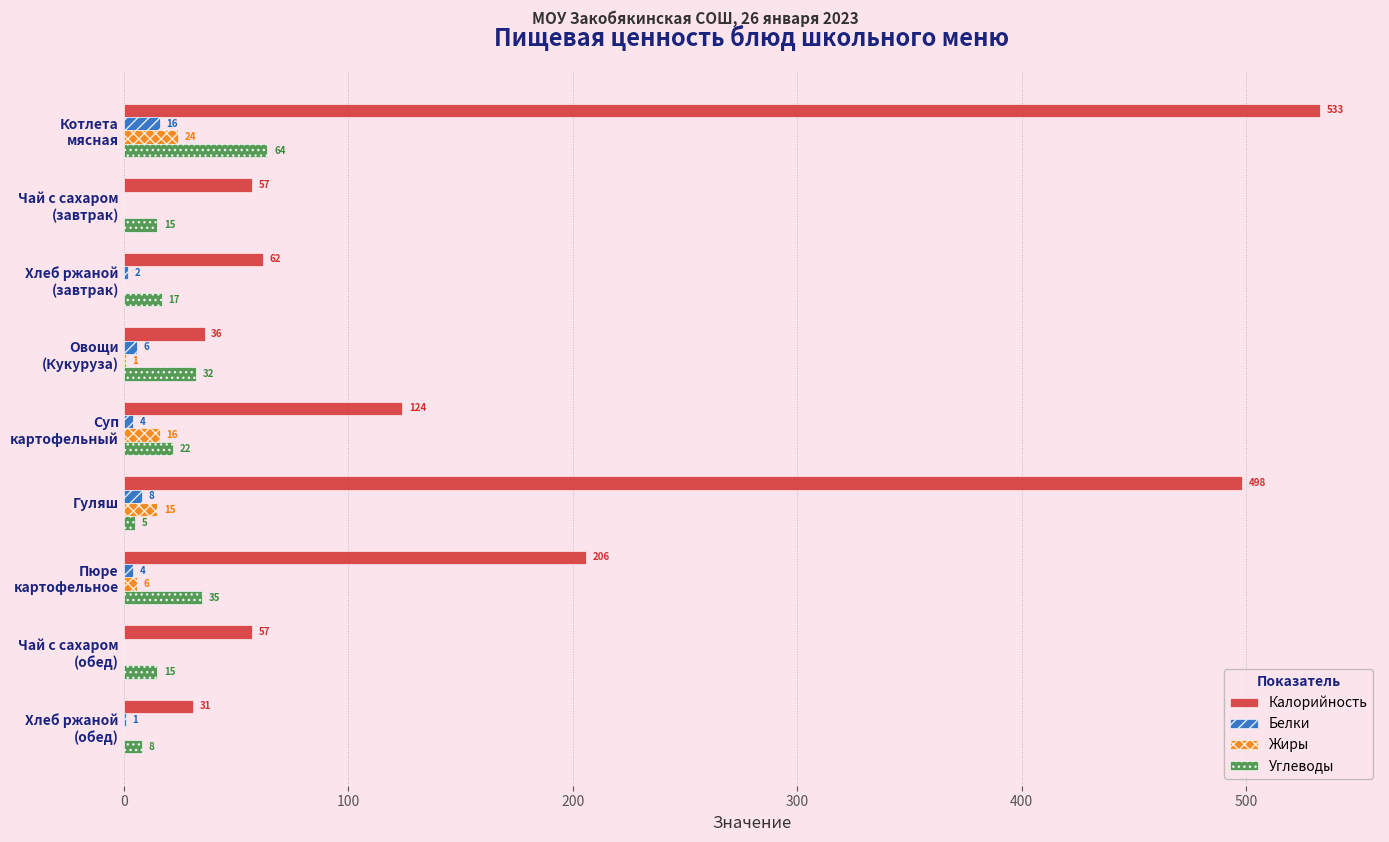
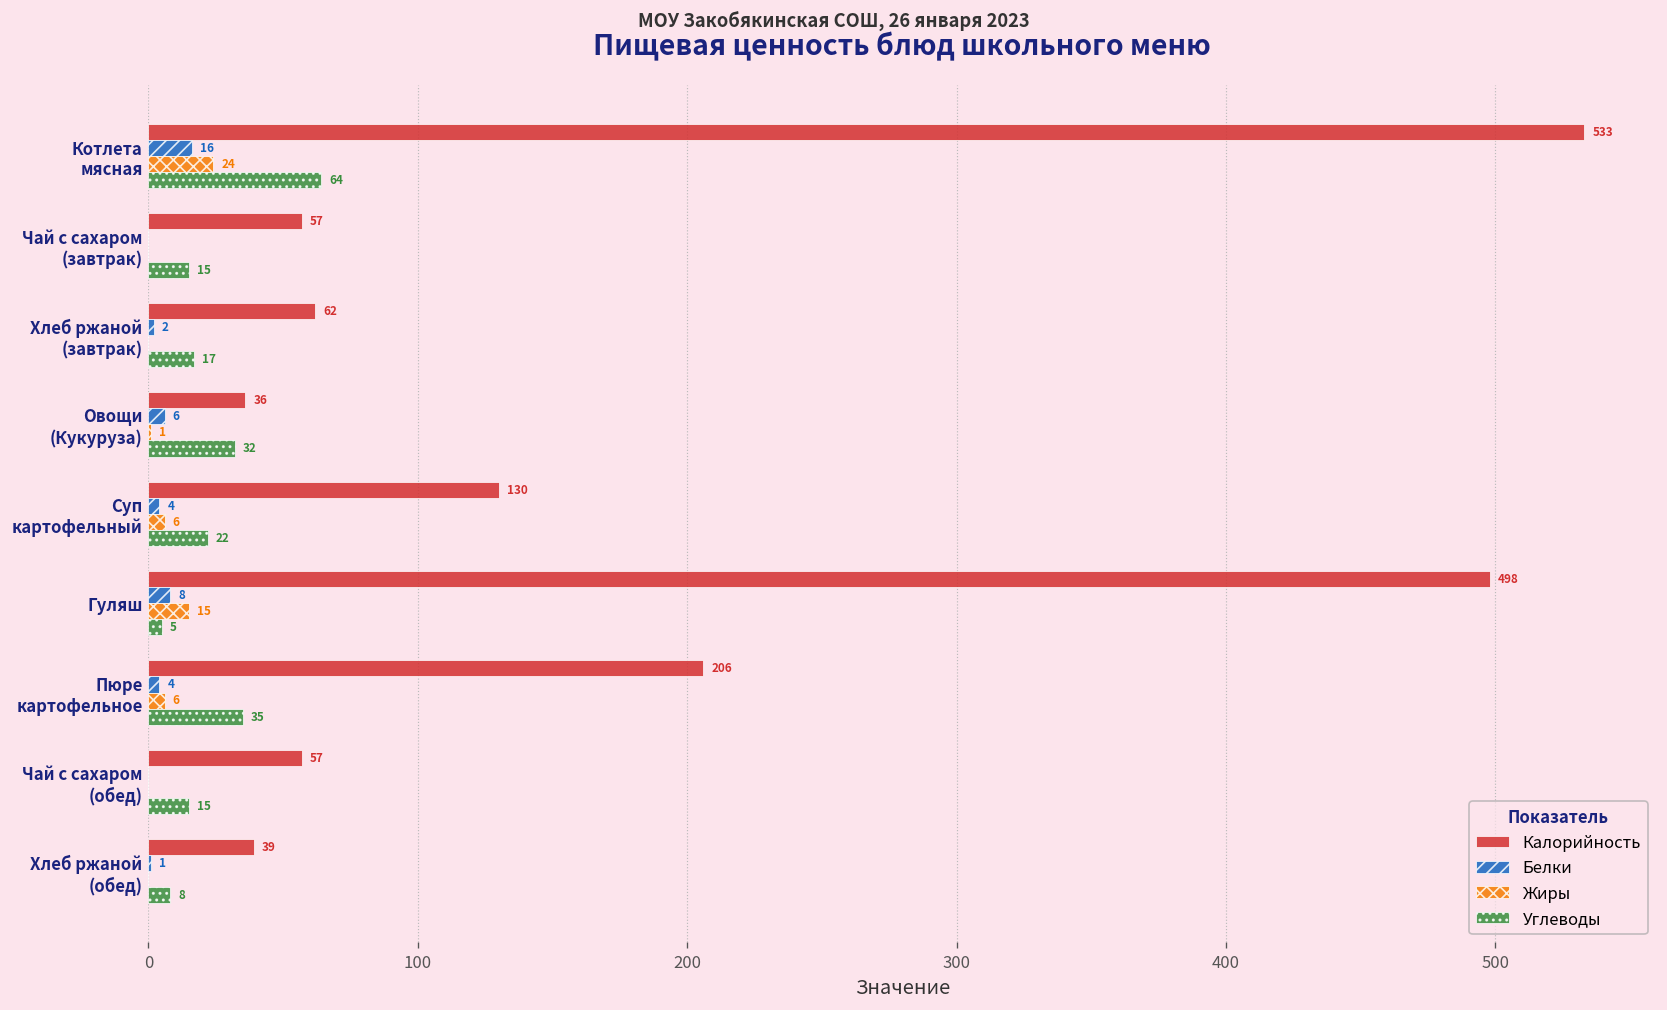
  {
    "Калорийность": {
      "Котлета мясная": 533,
      "Чай с сахаром (завтрак)": 57,
      "Хлеб ржаной (завтрак)": 62,
      "Овощи (Кукуруза)": 36,
-     "Суп картофельный": 124,
+     "Суп картофельный": 130,
      "Гуляш": 498,
      "Пюре картофельное": 206,
      "Чай с сахаром (обед)": 57,
-     "Хлеб ржаной (обед)": 31
+     "Хлеб ржаной (обед)": 39
    },
    "Белки": {
      "Котлета мясная": 16,
      "Хлеб ржаной (завтрак)": 2,
      "Овощи (Кукуруза)": 6,
      "Суп картофельный": 4,
      "Гуляш": 8,
      "Пюре картофельное": 4,
      "Хлеб ржаной (обед)": 1
    },
    "Жиры": {
      "Котлета мясная": 24,
      "Овощи (Кукуруза)": 1,
-     "Суп картофельный": 16,
+     "Суп картофельный": 6,
      "Гуляш": 15,
      "Пюре картофельное": 6
    },
    "Углеводы": {
      "Котлета мясная": 64,
      "Чай с сахаром (завтрак)": 15,
      "Хлеб ржаной (завтрак)": 17,
      "Овощи (Кукуруза)": 32,
      "Суп картофельный": 22,
      "Гуляш": 5,
      "Пюре картофельное": 35,
      "Чай с сахаром (обед)": 15,
      "Хлеб ржаной (обед)": 8
    }
  }
